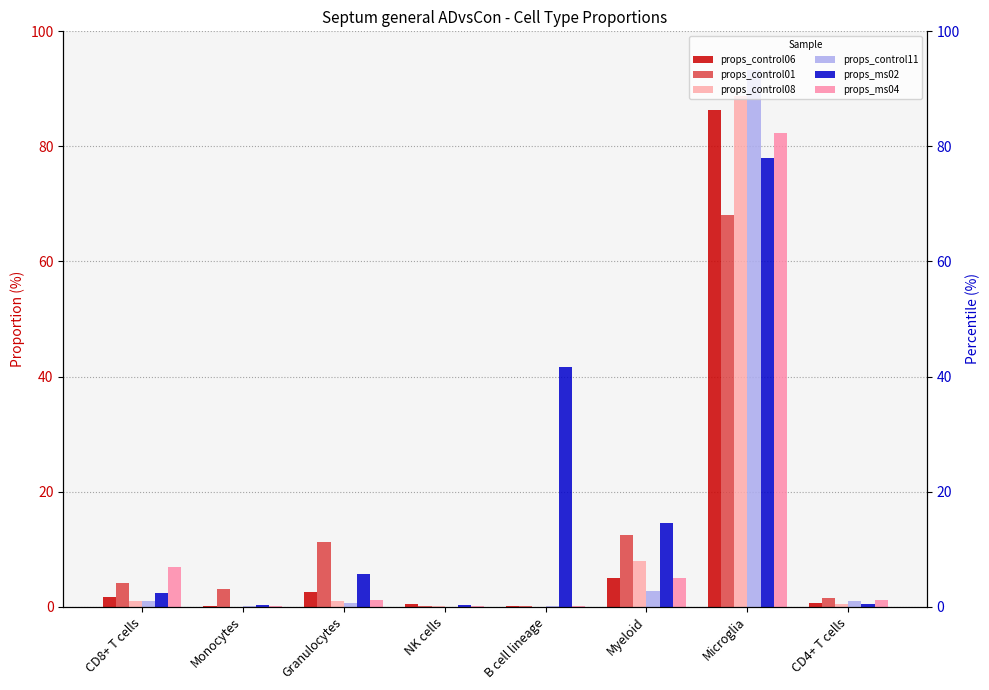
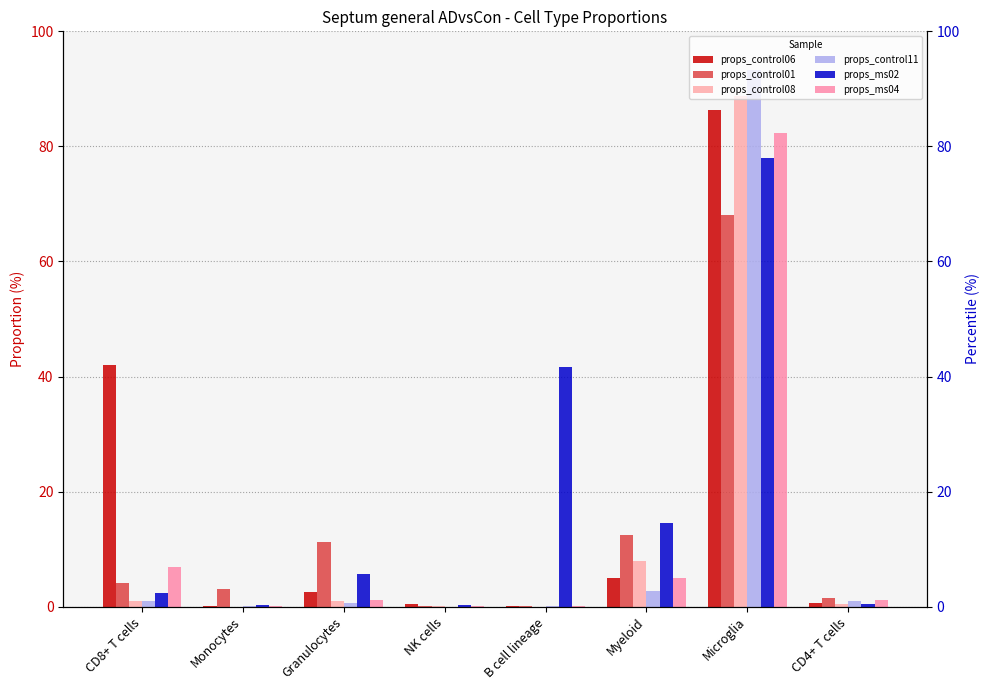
  {
    "props_control06": {
-     "CD8+ T cells": 2,
+     "CD8+ T cells": 42,
      "Granulocytes": 3,
      "Myeloid": 5,
      "Microglia": 86,
      "CD4+ T cells": 1
    },
    "props_control01": {
      "CD8+ T cells": 4,
      "Monocytes": 3,
      "Granulocytes": 11,
      "Myeloid": 12,
      "Microglia": 68,
      "CD4+ T cells": 2
    },
    "props_control11": {
      "CD8+ T cells": 1,
      "Granulocytes": 1,
      "NK cells": 0,
      "Myeloid": 3,
      "CD4+ T cells": 1
    },
    "props_ms02": {
      "CD8+ T cells": 2,
      "Granulocytes": 6,
      "B cell lineage": 42,
      "Myeloid": 15,
      "Microglia": 78,
      "CD4+ T cells": 1
    }
  }
